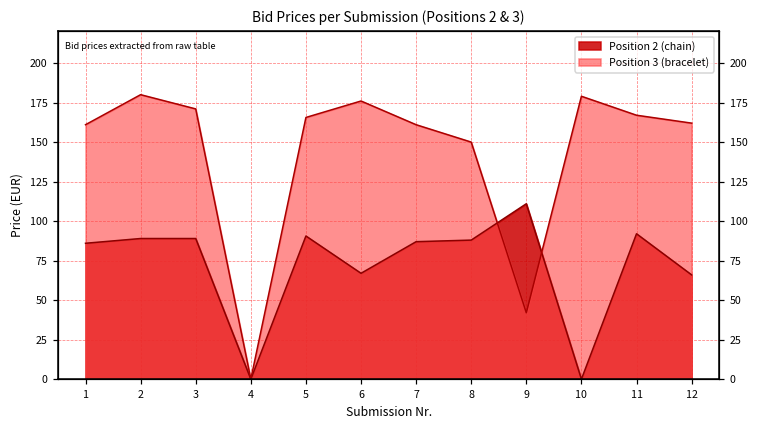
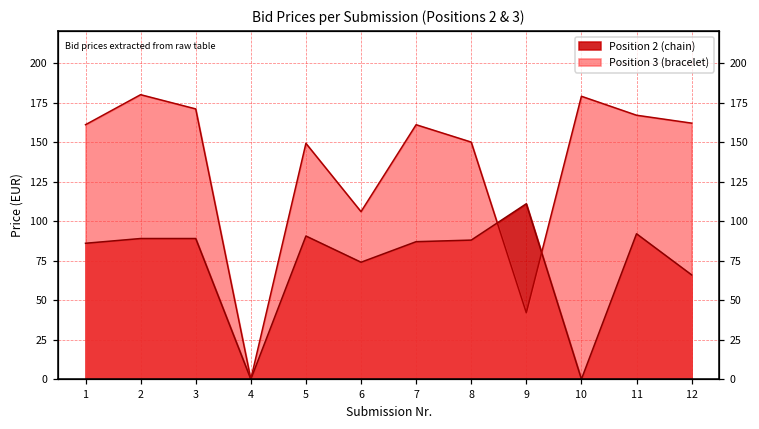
  {
    "Position 2 (chain)": {
      "1": 86,
      "2": 89,
      "3": 89,
      "5": 91,
-     "6": 67,
+     "6": 74,
      "7": 87,
      "8": 88,
      "9": 111,
      "10": 0,
      "11": 92,
      "12": 66
    },
    "Position 3 (bracelet)": {
      "1": 161,
      "2": 180,
      "3": 171,
-     "5": 166,
-     "6": 176,
+     "5": 149,
+     "6": 106,
      "7": 161,
      "8": 150,
      "9": 42,
      "10": 179,
      "11": 167,
      "12": 162
    }
  }
